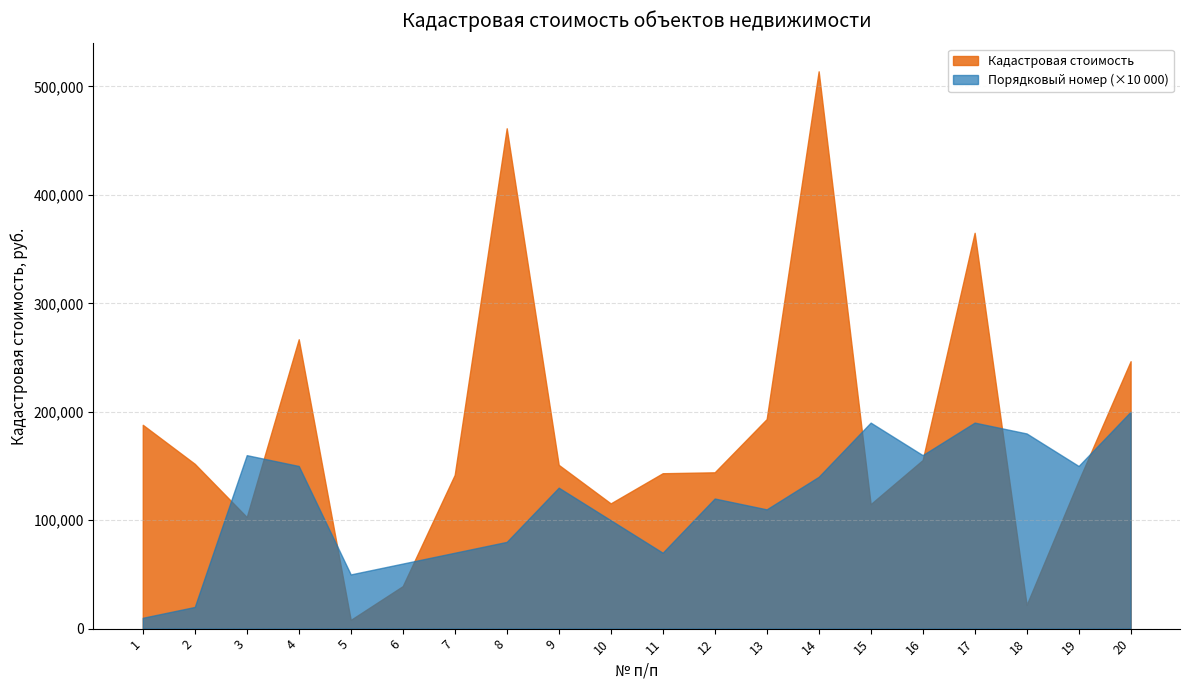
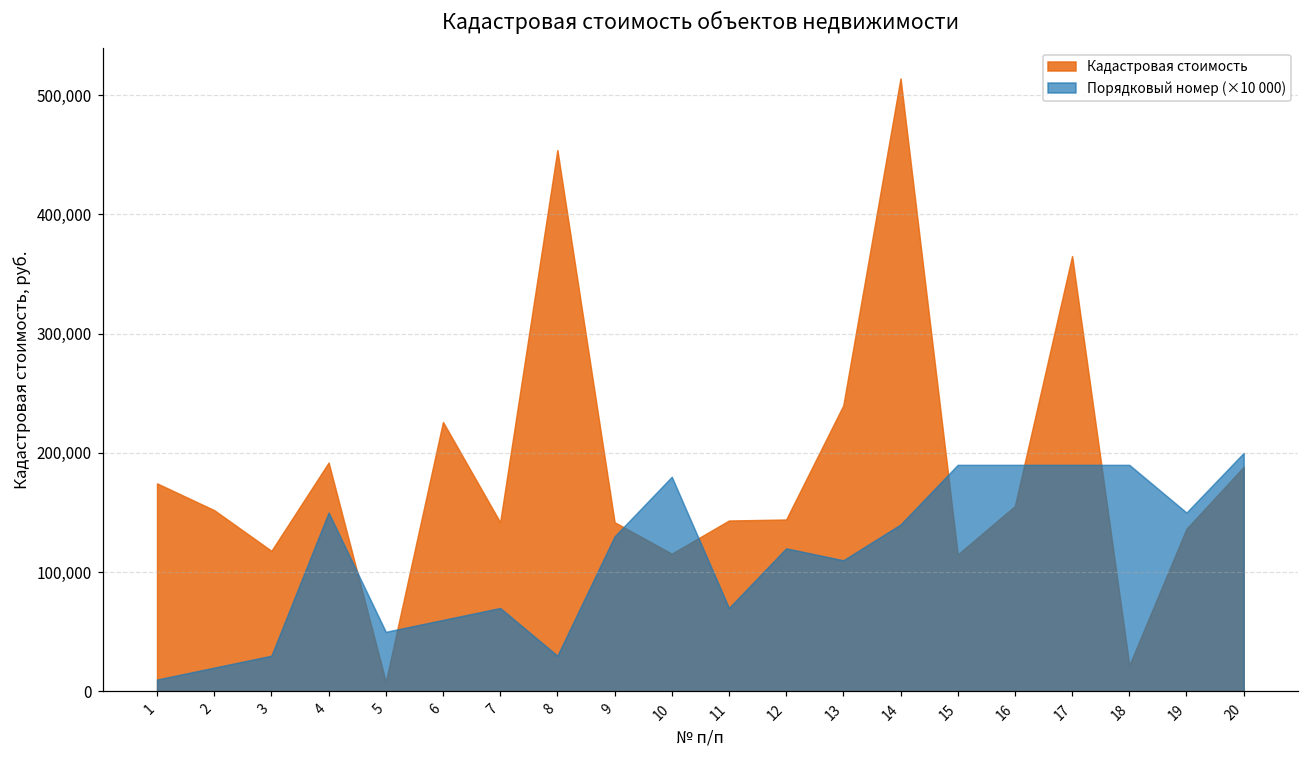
  {
    "Кадастровая стоимость": {
-     "1": "188,000",
+     "1": "174,000",
      "2": "152,000",
-     "3": "103,000",
-     "4": "267,000",
+     "3": "118,000",
+     "4": "192,000",
      "5": "8,000",
-     "6": "39,000",
+     "6": "226,000",
      "7": "142,000",
-     "8": "461,000",
-     "9": "151,000",
+     "8": "454,000",
+     "9": "142,000",
      "10": "115,000",
      "11": "143,000",
      "12": "144,000",
-     "13": "193,000",
+     "13": "240,000",
      "14": "514,000",
      "15": "115,000",
      "16": "155,000",
      "17": "365,000",
      "18": "22,000",
      "19": "136,000",
-     "20": "247,000"
+     "20": "188,000"
    },
    "Порядковый номер (×10 000)": {
      "1": "10,000",
      "2": "20,000",
-     "3": "160,000",
+     "3": "30,000",
      "4": "150,000",
      "5": "50,000",
      "6": "60,000",
      "7": "70,000",
-     "8": "80,000",
+     "8": "30,000",
      "9": "130,000",
-     "10": "100,000",
+     "10": "180,000",
      "11": "70,000",
      "12": "120,000",
      "13": "110,000",
      "14": "140,000",
      "15": "190,000",
-     "16": "160,000",
+     "16": "190,000",
      "17": "190,000",
-     "18": "180,000",
+     "18": "190,000",
      "19": "150,000",
      "20": "200,000"
    }
  }
